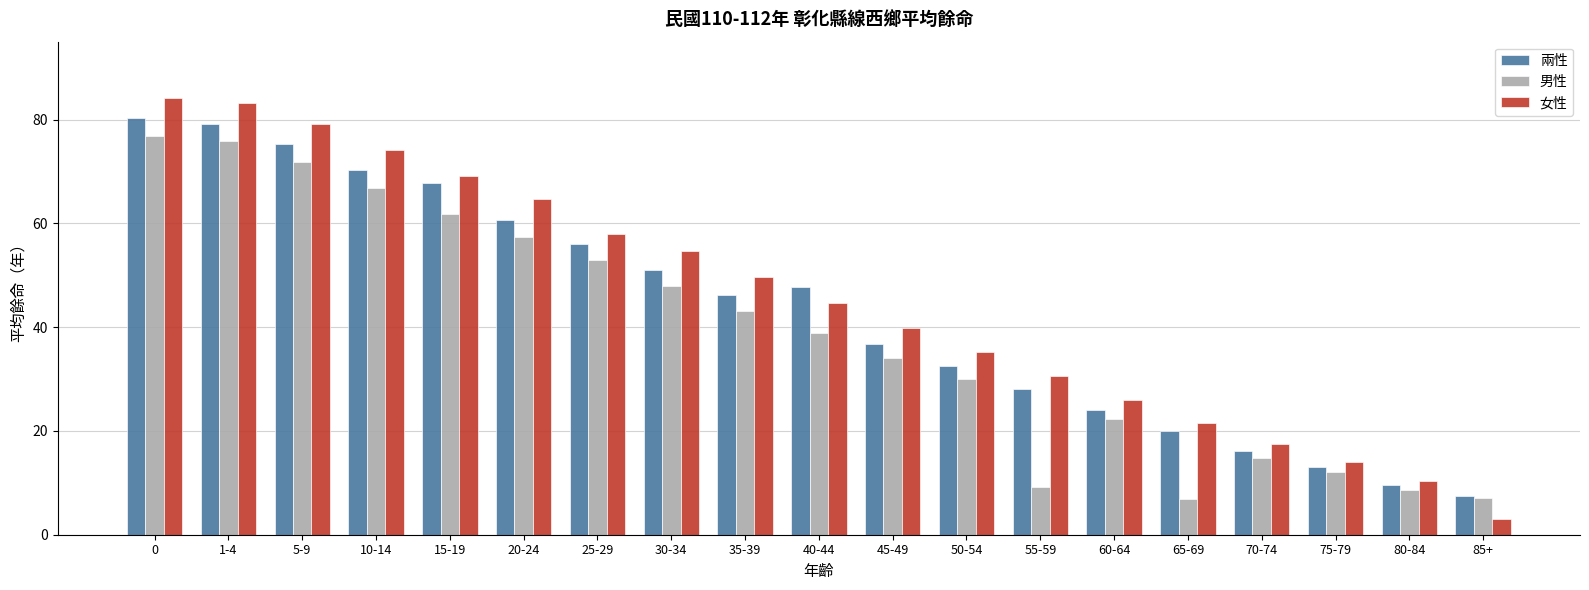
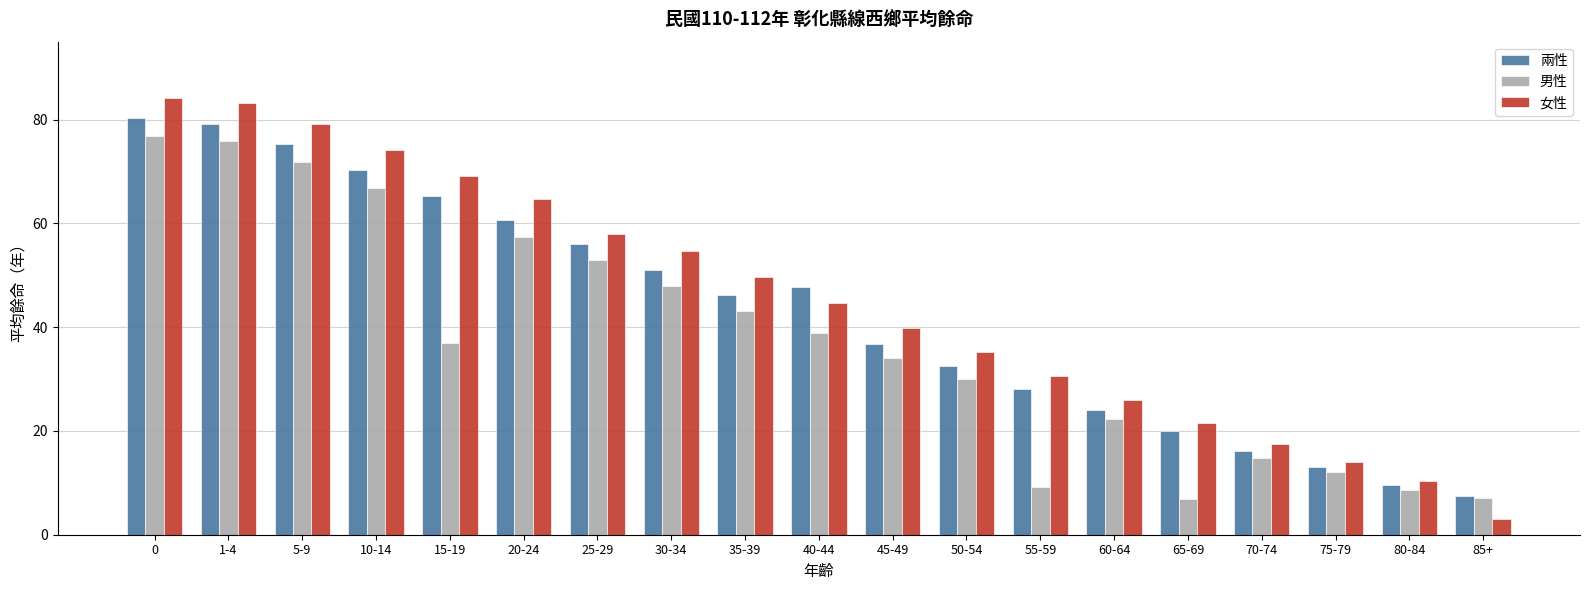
  {
    "兩性": {
      "0": 80,
      "1-4": 79,
      "5-9": 75,
      "10-14": 70,
-     "15-19": 68,
+     "15-19": 65,
      "20-24": 61,
      "25-29": 56,
      "30-34": 51,
      "35-39": 46,
      "40-44": 48,
      "45-49": 37,
      "50-54": 33,
      "55-59": 28,
      "60-64": 24,
      "65-69": 20,
      "70-74": 16,
      "75-79": 13,
      "80-84": 10,
      "85+": 7
    },
    "男性": {
      "0": 77,
      "1-4": 76,
      "5-9": 72,
      "10-14": 67,
-     "15-19": 62,
+     "15-19": 37,
      "20-24": 57,
      "25-29": 53,
      "30-34": 48,
      "35-39": 43,
      "40-44": 39,
      "45-49": 34,
      "50-54": 30,
      "55-59": 9,
      "60-64": 22,
      "65-69": 7,
      "70-74": 15,
      "75-79": 12,
      "80-84": 9,
      "85+": 7
    },
    "女性": {
      "0": 84,
      "1-4": 83,
      "5-9": 79,
      "10-14": 74,
      "15-19": 69,
      "20-24": 65,
      "25-29": 58,
      "30-34": 55,
      "35-39": 50,
      "40-44": 45,
      "45-49": 40,
      "50-54": 35,
      "55-59": 31,
      "60-64": 26,
      "65-69": 22,
      "70-74": 17,
      "75-79": 14,
      "80-84": 10,
      "85+": 3
    }
  }
